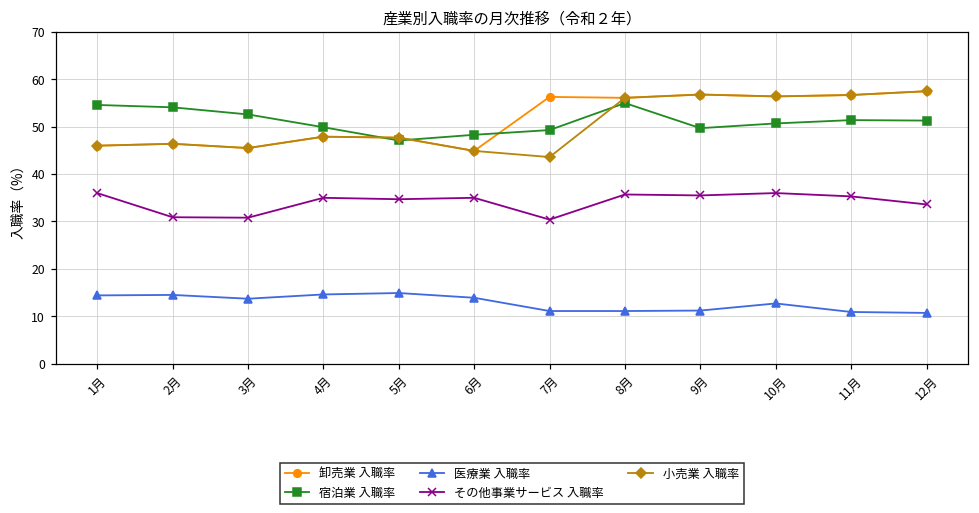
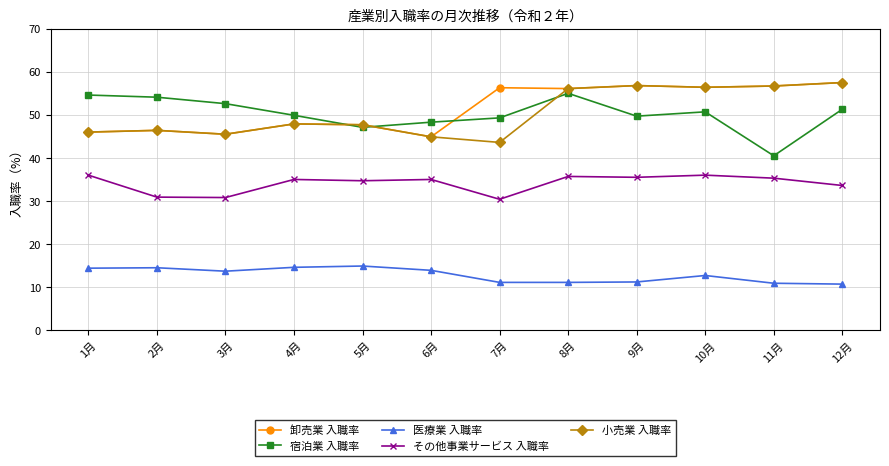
  {
    "卸売業 入職率": {
      "7月": 56
    },
    "宿泊業 入職率": {
      "1月": 55,
      "2月": 54,
      "3月": 53,
      "4月": 50,
      "5月": 47,
      "6月": 48,
      "7月": 49,
      "8月": 55,
      "9月": 50,
      "10月": 51,
-     "11月": 51,
+     "11月": 41,
      "12月": 51
    },
    "医療業 入職率": {
      "1月": 14,
      "2月": 15,
      "3月": 14,
      "4月": 15,
      "5月": 15,
      "6月": 14,
      "7月": 11,
      "8月": 11,
      "9月": 11,
      "10月": 13,
      "11月": 11,
      "12月": 11
    },
    "その他事業サービス 入職率": {
      "1月": 36,
      "2月": 31,
      "3月": 31,
      "4月": 35,
      "5月": 35,
      "6月": 35,
      "7月": 30,
      "8月": 36,
      "9月": 36,
      "10月": 36,
      "11月": 35,
      "12月": 34
    },
    "小売業 入職率": {
      "7月": 44
    }
  }
